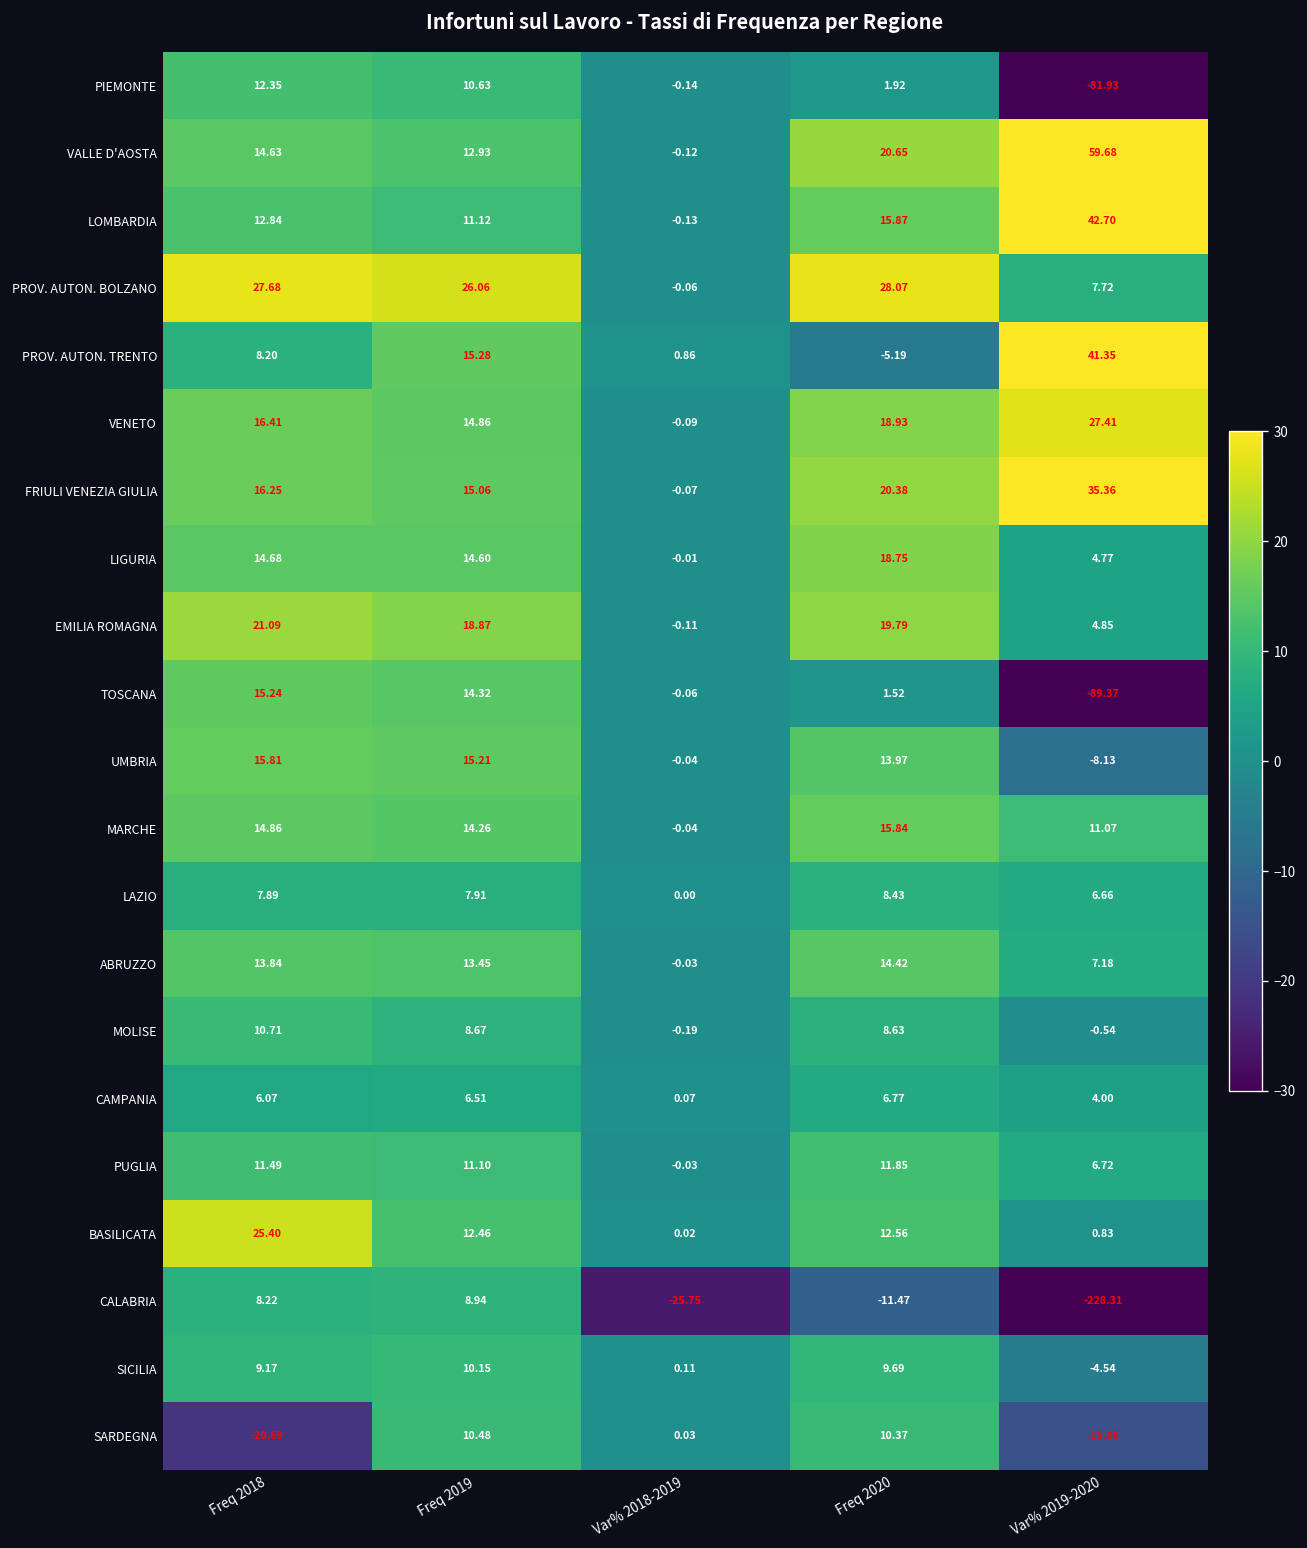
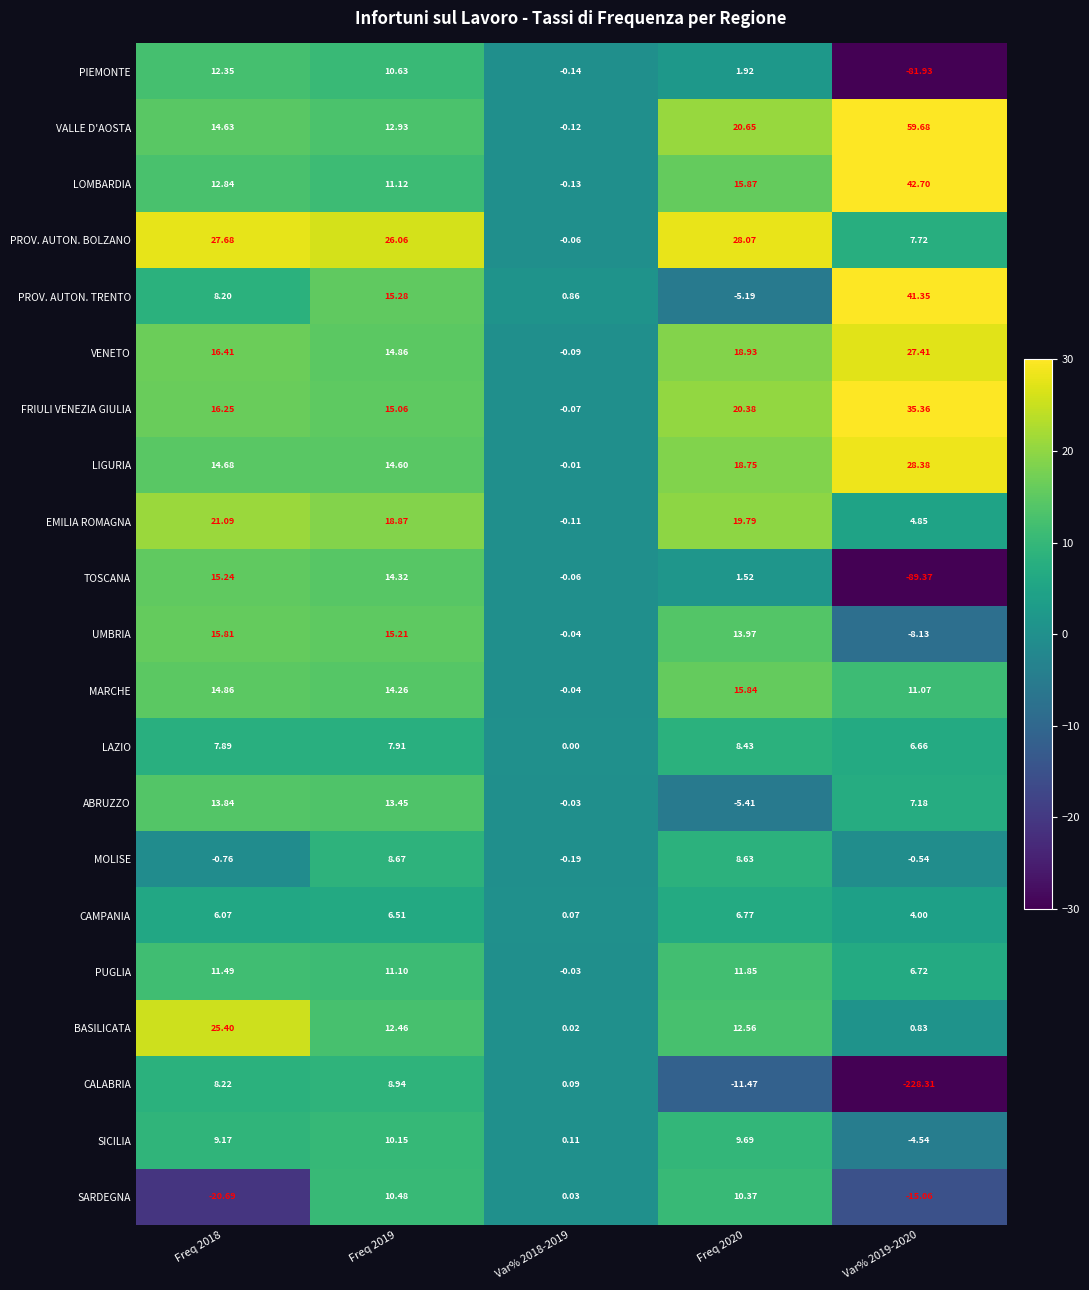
  {
    "PIEMONTE": {
      "Freq 2018": 12.35,
      "Freq 2019": 10.63,
      "Var% 2018-2019": -0.14,
      "Freq 2020": 1.92,
      "Var% 2019-2020": -81.93
    },
    "VALLE D'AOSTA": {
      "Freq 2018": 14.63,
      "Freq 2019": 12.93,
      "Var% 2018-2019": -0.12,
      "Freq 2020": 20.65,
      "Var% 2019-2020": 59.68
    },
    "LOMBARDIA": {
      "Freq 2018": 12.84,
      "Freq 2019": 11.12,
      "Var% 2018-2019": -0.13,
      "Freq 2020": 15.87,
      "Var% 2019-2020": 42.70
    },
    "PROV. AUTON. BOLZANO": {
      "Freq 2018": 27.68,
      "Freq 2019": 26.06,
      "Var% 2018-2019": -0.06,
      "Freq 2020": 28.07,
      "Var% 2019-2020": 7.72
    },
    "PROV. AUTON. TRENTO": {
      "Freq 2018": 8.20,
      "Freq 2019": 15.28,
      "Var% 2018-2019": 0.86,
      "Freq 2020": -5.19,
      "Var% 2019-2020": 41.35
    },
    "VENETO": {
      "Freq 2018": 16.41,
      "Freq 2019": 14.86,
      "Var% 2018-2019": -0.09,
      "Freq 2020": 18.93,
      "Var% 2019-2020": 27.41
    },
    "FRIULI VENEZIA GIULIA": {
      "Freq 2018": 16.25,
      "Freq 2019": 15.06,
      "Var% 2018-2019": -0.07,
      "Freq 2020": 20.38,
      "Var% 2019-2020": 35.36
    },
    "LIGURIA": {
      "Freq 2018": 14.68,
      "Freq 2019": 14.60,
      "Var% 2018-2019": -0.01,
      "Freq 2020": 18.75,
-     "Var% 2019-2020": 4.77
+     "Var% 2019-2020": 28.38
    },
    "EMILIA ROMAGNA": {
      "Freq 2018": 21.09,
      "Freq 2019": 18.87,
      "Var% 2018-2019": -0.11,
      "Freq 2020": 19.79,
      "Var% 2019-2020": 4.85
    },
    "TOSCANA": {
      "Freq 2018": 15.24,
      "Freq 2019": 14.32,
      "Var% 2018-2019": -0.06,
      "Freq 2020": 1.52,
      "Var% 2019-2020": -89.37
    },
    "UMBRIA": {
      "Freq 2018": 15.81,
      "Freq 2019": 15.21,
      "Var% 2018-2019": -0.04,
      "Freq 2020": 13.97,
      "Var% 2019-2020": -8.13
    },
    "MARCHE": {
      "Freq 2018": 14.86,
      "Freq 2019": 14.26,
      "Var% 2018-2019": -0.04,
      "Freq 2020": 15.84,
      "Var% 2019-2020": 11.07
    },
    "LAZIO": {
      "Freq 2018": 7.89,
      "Freq 2019": 7.91,
      "Var% 2018-2019": 0.00,
      "Freq 2020": 8.43,
      "Var% 2019-2020": 6.66
    },
    "ABRUZZO": {
      "Freq 2018": 13.84,
      "Freq 2019": 13.45,
      "Var% 2018-2019": -0.03,
-     "Freq 2020": 14.42,
+     "Freq 2020": -5.41,
      "Var% 2019-2020": 7.18
    },
    "MOLISE": {
-     "Freq 2018": 10.71,
+     "Freq 2018": -0.76,
      "Freq 2019": 8.67,
      "Var% 2018-2019": -0.19,
      "Freq 2020": 8.63,
      "Var% 2019-2020": -0.54
    },
    "CAMPANIA": {
      "Freq 2018": 6.07,
      "Freq 2019": 6.51,
      "Var% 2018-2019": 0.07,
      "Freq 2020": 6.77,
      "Var% 2019-2020": 4.00
    },
    "PUGLIA": {
      "Freq 2018": 11.49,
      "Freq 2019": 11.10,
      "Var% 2018-2019": -0.03,
      "Freq 2020": 11.85,
      "Var% 2019-2020": 6.72
    },
    "BASILICATA": {
      "Freq 2018": 25.40,
      "Freq 2019": 12.46,
      "Var% 2018-2019": 0.02,
      "Freq 2020": 12.56,
      "Var% 2019-2020": 0.83
    },
    "CALABRIA": {
      "Freq 2018": 8.22,
      "Freq 2019": 8.94,
-     "Var% 2018-2019": -25.75,
+     "Var% 2018-2019": 0.09,
      "Freq 2020": -11.47,
      "Var% 2019-2020": -228.31
    },
    "SICILIA": {
      "Freq 2018": 9.17,
      "Freq 2019": 10.15,
      "Var% 2018-2019": 0.11,
      "Freq 2020": 9.69,
      "Var% 2019-2020": -4.54
    },
    "SARDEGNA": {
      "Freq 2018": -20.69,
      "Freq 2019": 10.48,
      "Var% 2018-2019": 0.03,
      "Freq 2020": 10.37,
      "Var% 2019-2020": -15.06
    }
  }
